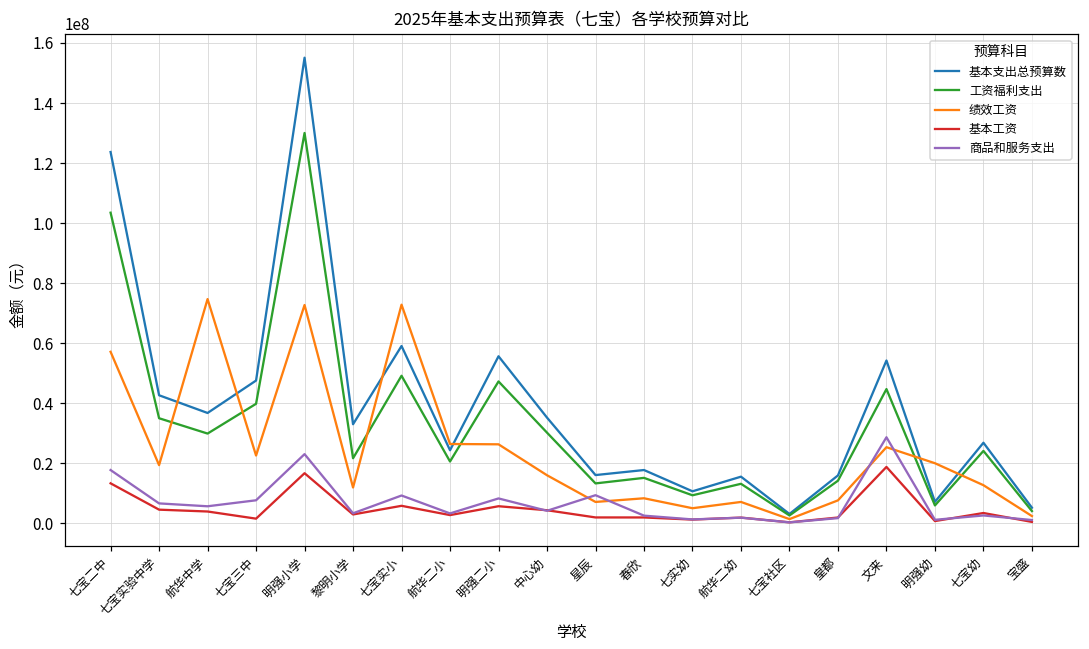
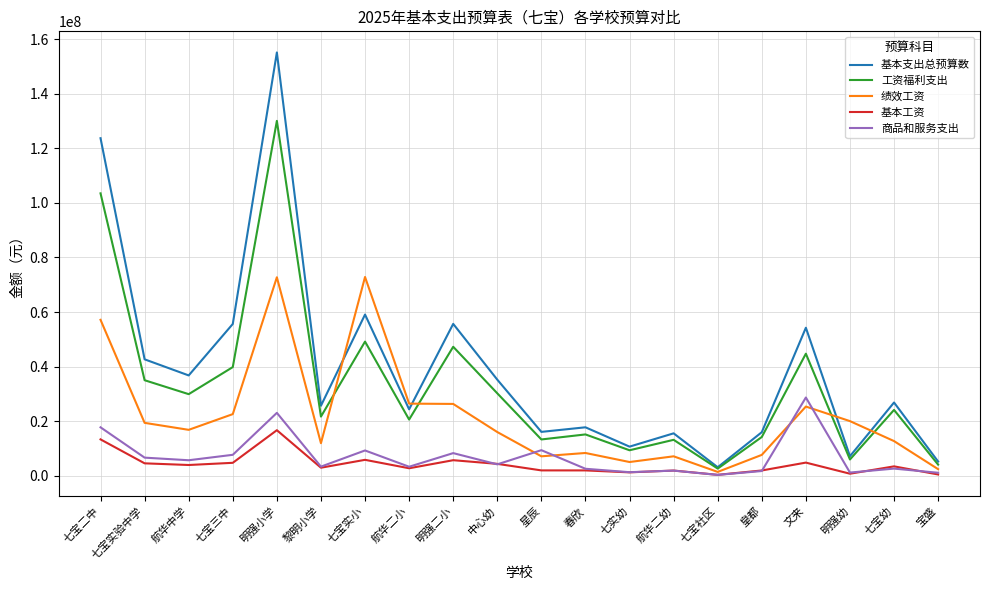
  {
    "基本支出总预算数": {
      "七宝二中": 124000000,
      "七宝实验中学": 43000000,
      "航华中学": 37000000,
-     "七宝三中": 48000000,
+     "七宝三中": 56000000,
      "明强小学": 155000000,
-     "黎明小学": 33000000,
+     "黎明小学": 26000000,
      "七宝实小": 59000000,
      "航华二小": 24000000,
      "明强二小": 56000000,
      "中心幼": 35000000,
      "星辰": 16000000,
      "春欣": 18000000,
      "七实幼": 11000000,
      "航华二幼": 16000000,
      "皇都": 16000000,
      "文来": 54000000,
      "明强幼": 7000000,
      "七宝幼": 27000000,
      "宝盛": 5000000
    },
    "工资福利支出": {
      "七宝二中": 103000000,
      "七宝实验中学": 35000000,
      "航华中学": 30000000,
      "七宝三中": 40000000,
      "明强小学": 130000000,
      "黎明小学": 22000000,
      "七宝实小": 49000000,
      "航华二小": 21000000,
      "明强二小": 47000000,
      "中心幼": 30000000,
      "星辰": 13000000,
      "春欣": 15000000,
      "七实幼": 9000000,
      "航华二幼": 13000000,
      "皇都": 14000000,
      "文来": 45000000,
      "明强幼": 6000000,
      "七宝幼": 24000000,
      "宝盛": 4000000
    },
    "绩效工资": {
      "七宝二中": 57000000,
      "七宝实验中学": 19000000,
-     "航华中学": 75000000,
+     "航华中学": 17000000,
      "七宝三中": 23000000,
      "明强小学": 73000000,
      "黎明小学": 12000000,
      "七宝实小": 73000000,
      "航华二小": 26000000,
      "明强二小": 26000000,
      "中心幼": 16000000,
      "星辰": 7000000,
      "春欣": 8000000,
      "七实幼": 5000000,
      "航华二幼": 7000000,
      "七宝社区": 1000000,
      "皇都": 8000000,
      "文来": 25000000,
      "明强幼": 20000000,
      "七宝幼": 13000000,
      "宝盛": 2000000
    },
    "基本工资": {
      "七宝二中": 13000000,
      "七宝实验中学": 5000000,
      "航华中学": 4000000,
-     "七宝三中": 2000000,
+     "七宝三中": 5000000,
      "明强小学": 17000000,
      "七宝实小": 6000000,
      "明强二小": 6000000,
      "星辰": 2000000,
-     "文来": 19000000
+     "文来": 5000000
    },
    "商品和服务支出": {
      "七宝二中": 18000000,
      "七宝实验中学": 7000000,
      "航华中学": 6000000,
      "七宝三中": 8000000,
      "明强小学": 23000000,
      "七宝实小": 9000000,
      "明强二小": 8000000,
      "星辰": 9000000,
      "文来": 29000000
    }
  }
